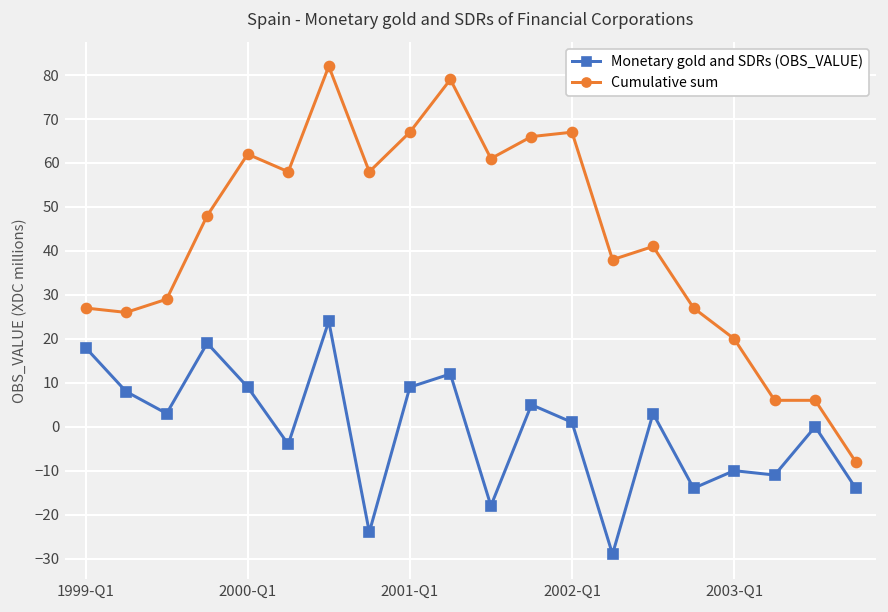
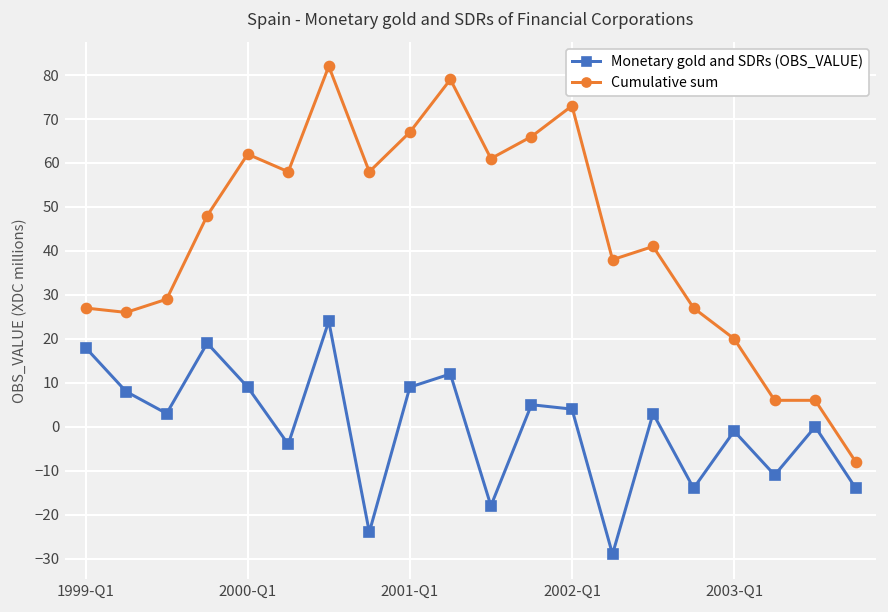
  {
    "Monetary gold and SDRs (OBS_VALUE)": {
      "1999-Q1": 18,
      "2000-Q1": 9,
      "2001-Q1": 9,
-     "2002-Q1": 1,
-     "2003-Q1": -10
+     "2002-Q1": 4,
+     "2003-Q1": -1
    },
    "Cumulative sum": {
      "1999-Q1": 27,
      "2000-Q1": 62,
      "2001-Q1": 67,
-     "2002-Q1": 67,
+     "2002-Q1": 73,
      "2003-Q1": 20
    }
  }
